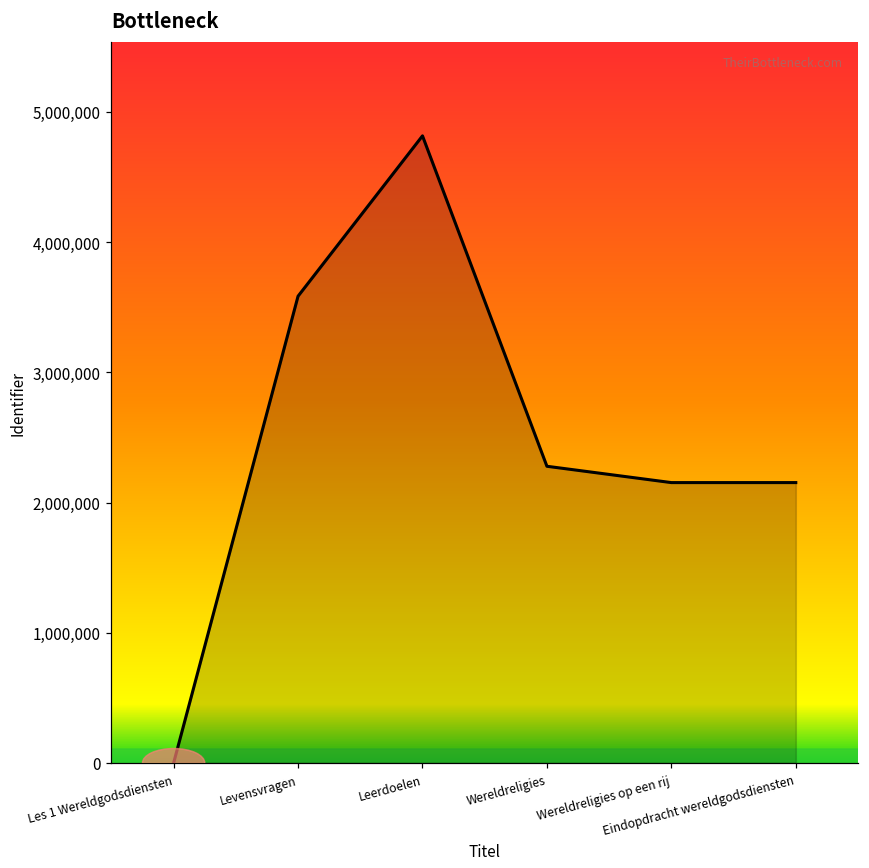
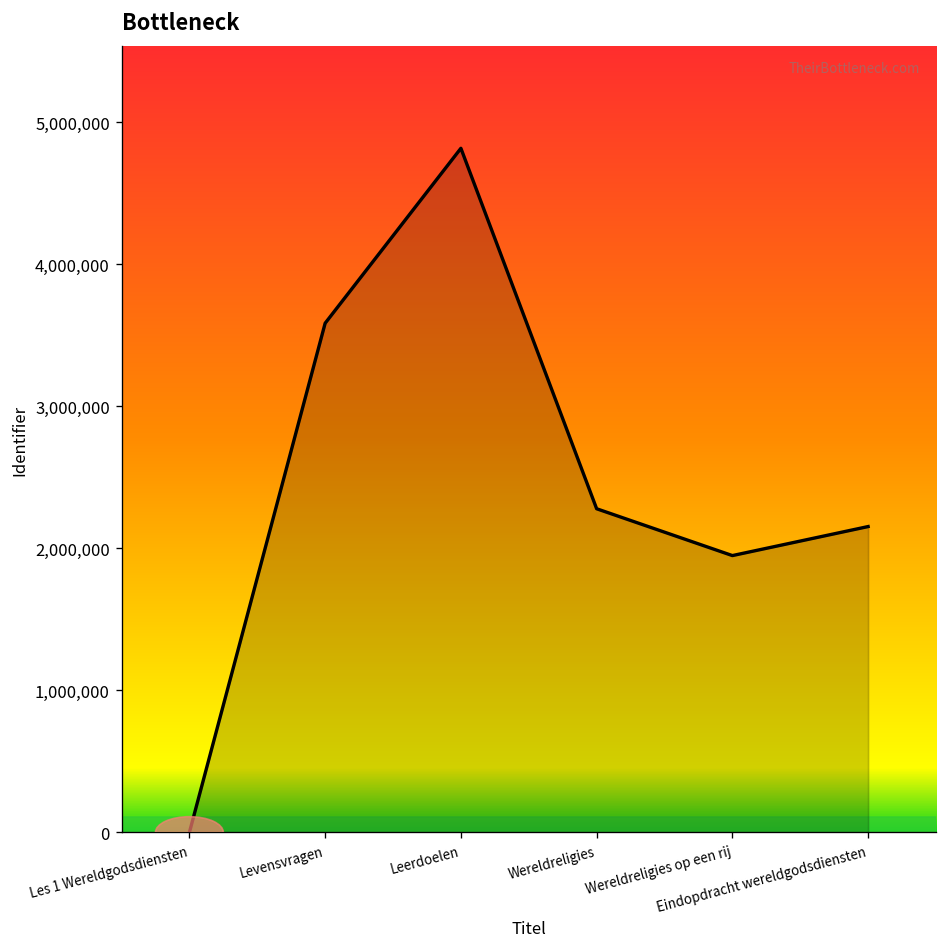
  {
    "Levensvragen": "3,580,000",
    "Leerdoelen": "4,820,000",
    "Wereldreligies": "2,280,000",
-   "Wereldreligies op een rij": "2,150,000",
+   "Wereldreligies op een rij": "1,950,000",
    "Eindopdracht wereldgodsdiensten": "2,150,000"
  }
